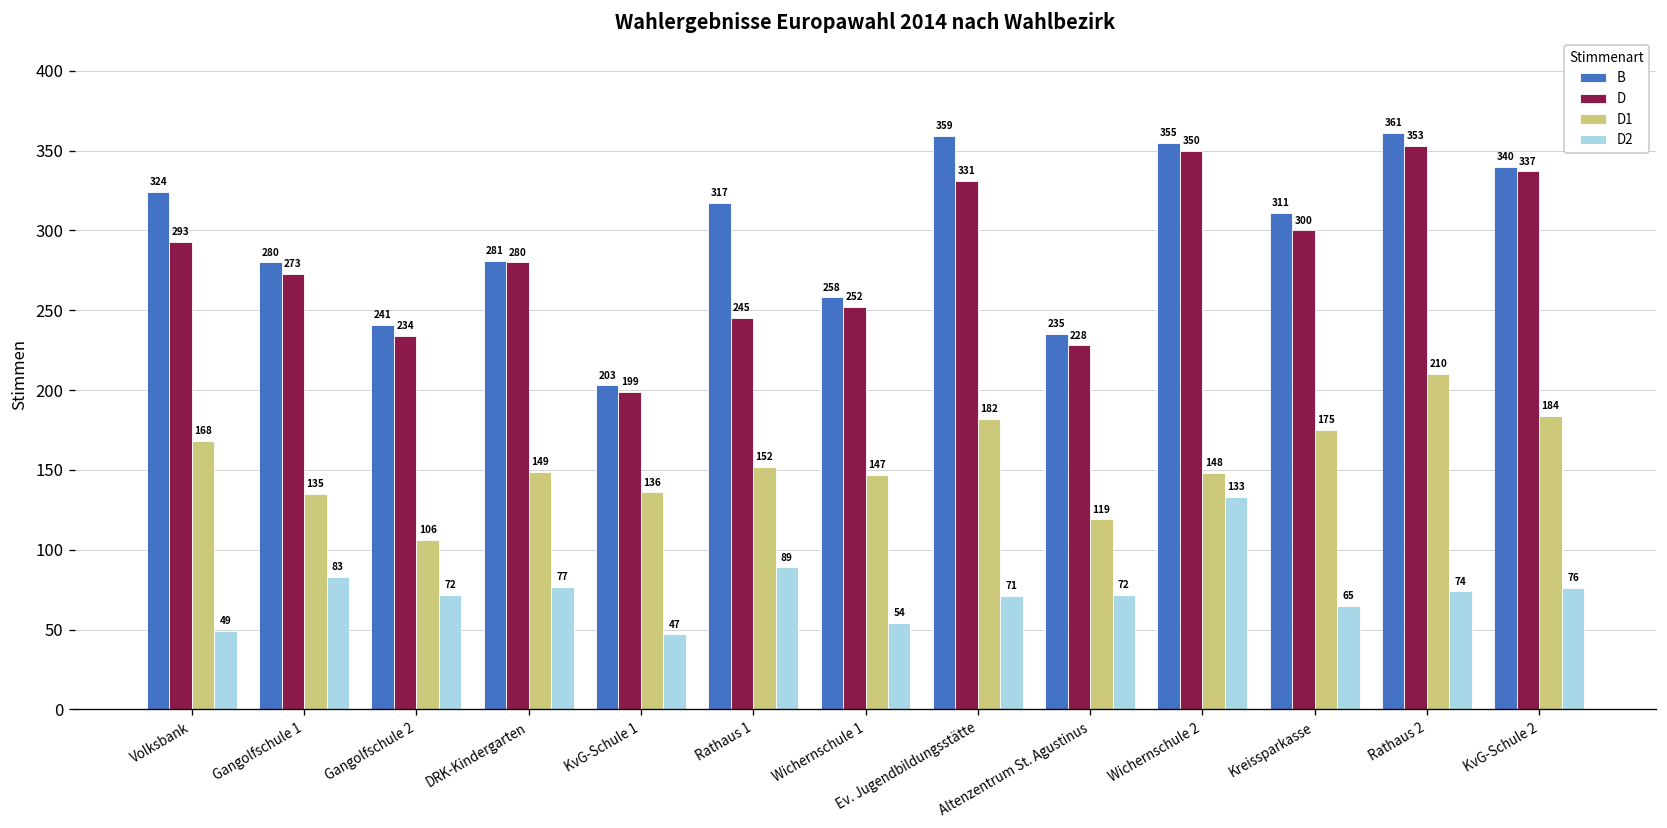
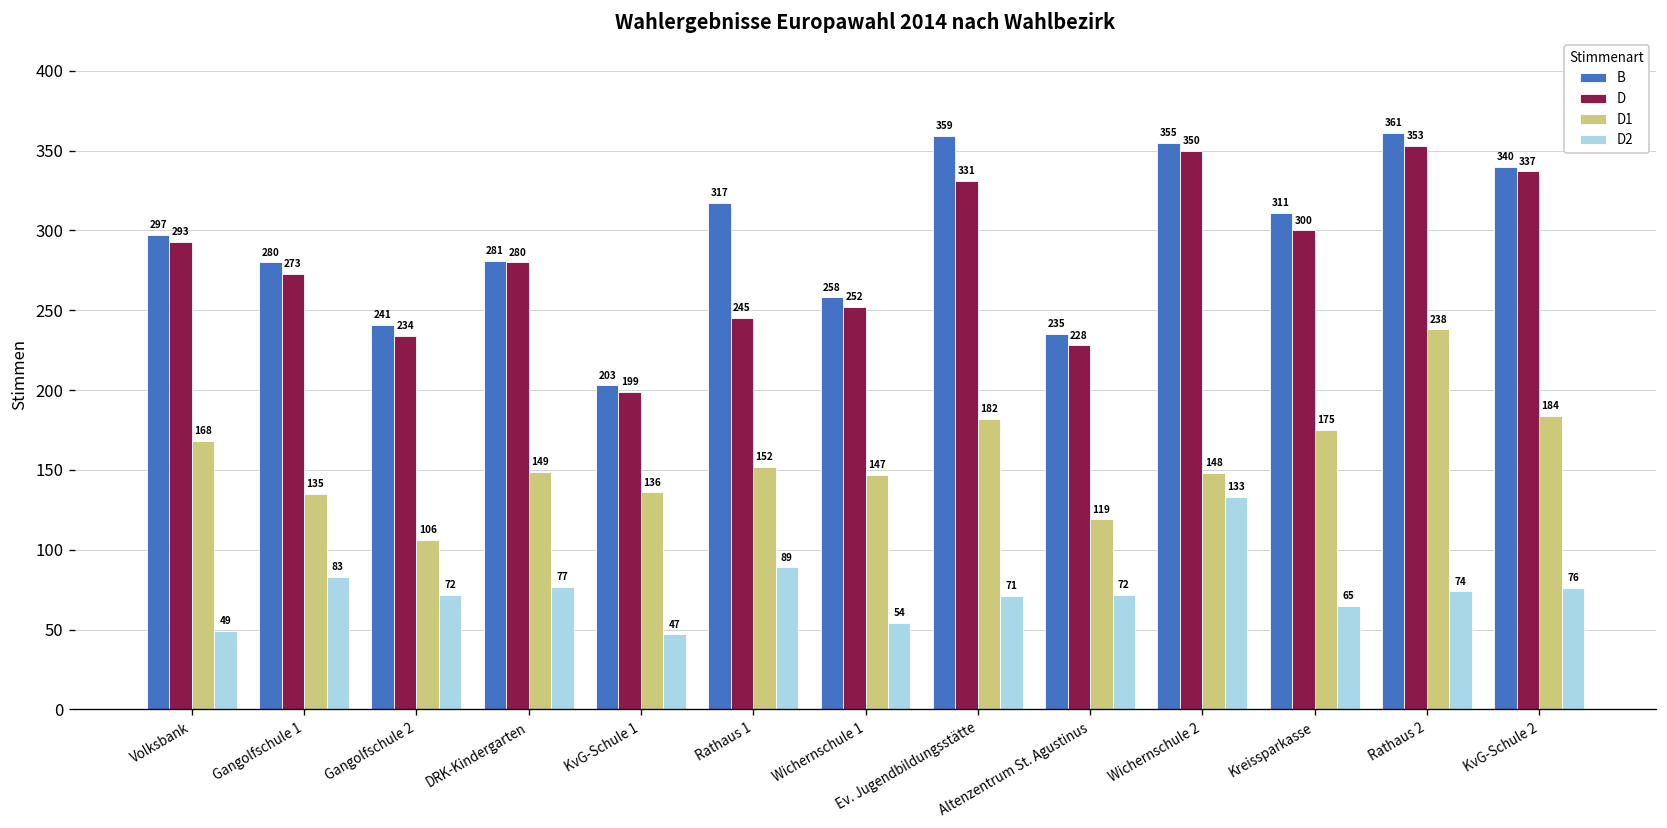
  {
    "B": {
-     "Volksbank": 324,
+     "Volksbank": 297,
      "Gangolfschule 1": 280,
      "Gangolfschule 2": 241,
      "DRK-Kindergarten": 281,
      "KvG-Schule 1": 203,
      "Rathaus 1": 317,
      "Wichernschule 1": 258,
      "Ev. Jugendbildungsstätte": 359,
      "Altenzentrum St. Agustinus": 235,
      "Wichernschule 2": 355,
      "Kreissparkasse": 311,
      "Rathaus 2": 361,
      "KvG-Schule 2": 340
    },
    "D": {
      "Volksbank": 293,
      "Gangolfschule 1": 273,
      "Gangolfschule 2": 234,
      "DRK-Kindergarten": 280,
      "KvG-Schule 1": 199,
      "Rathaus 1": 245,
      "Wichernschule 1": 252,
      "Ev. Jugendbildungsstätte": 331,
      "Altenzentrum St. Agustinus": 228,
      "Wichernschule 2": 350,
      "Kreissparkasse": 300,
      "Rathaus 2": 353,
      "KvG-Schule 2": 337
    },
    "D1": {
      "Volksbank": 168,
      "Gangolfschule 1": 135,
      "Gangolfschule 2": 106,
      "DRK-Kindergarten": 149,
      "KvG-Schule 1": 136,
      "Rathaus 1": 152,
      "Wichernschule 1": 147,
      "Ev. Jugendbildungsstätte": 182,
      "Altenzentrum St. Agustinus": 119,
      "Wichernschule 2": 148,
      "Kreissparkasse": 175,
-     "Rathaus 2": 210,
+     "Rathaus 2": 238,
      "KvG-Schule 2": 184
    },
    "D2": {
      "Volksbank": 49,
      "Gangolfschule 1": 83,
      "Gangolfschule 2": 72,
      "DRK-Kindergarten": 77,
      "KvG-Schule 1": 47,
      "Rathaus 1": 89,
      "Wichernschule 1": 54,
      "Ev. Jugendbildungsstätte": 71,
      "Altenzentrum St. Agustinus": 72,
      "Wichernschule 2": 133,
      "Kreissparkasse": 65,
      "Rathaus 2": 74,
      "KvG-Schule 2": 76
    }
  }
